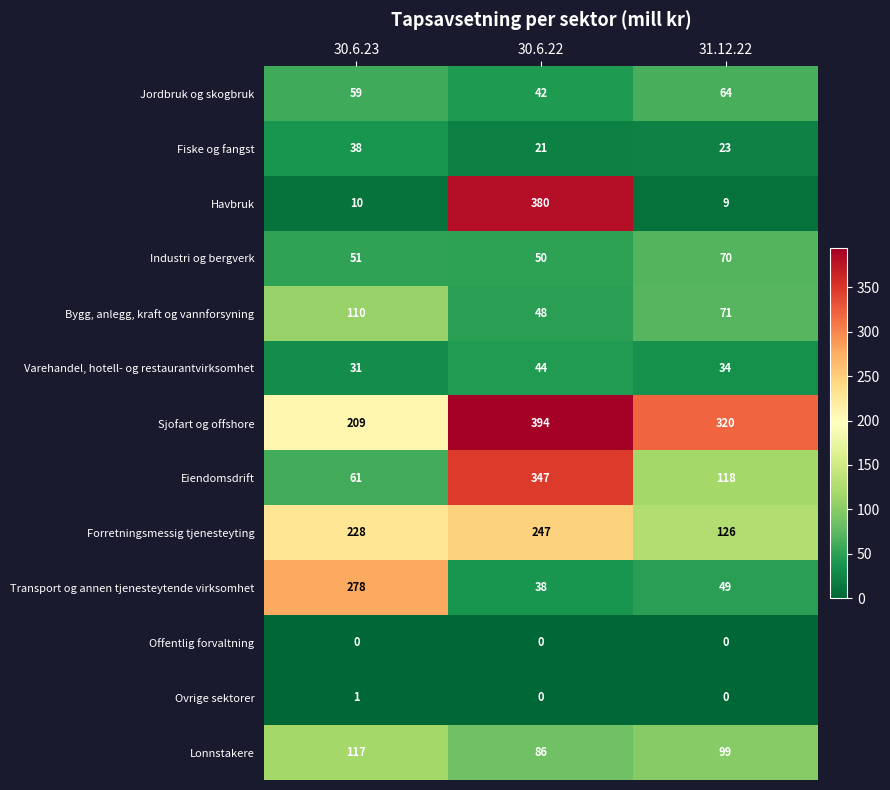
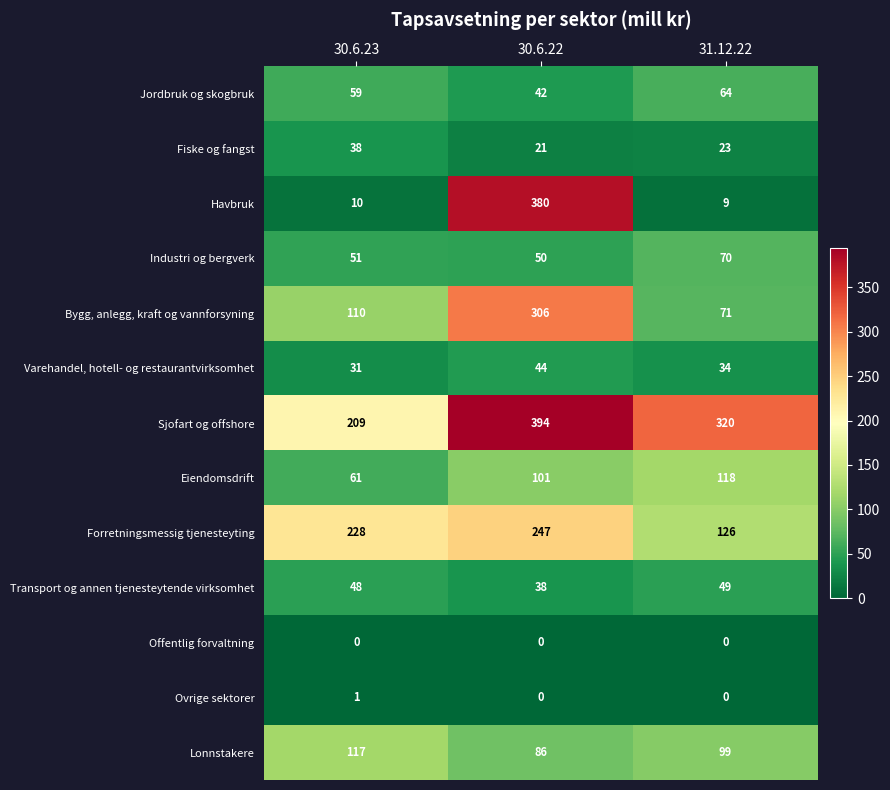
  {
    "Jordbruk og skogbruk": {
      "30.6.23": 59,
      "30.6.22": 42,
      "31.12.22": 64
    },
    "Fiske og fangst": {
      "30.6.23": 38,
      "30.6.22": 21,
      "31.12.22": 23
    },
    "Havbruk": {
      "30.6.23": 10,
      "30.6.22": 380,
      "31.12.22": 9
    },
    "Industri og bergverk": {
      "30.6.23": 51,
      "30.6.22": 50,
      "31.12.22": 70
    },
    "Bygg, anlegg, kraft og vannforsyning": {
      "30.6.23": 110,
-     "30.6.22": 48,
+     "30.6.22": 306,
      "31.12.22": 71
    },
    "Varehandel, hotell- og restaurantvirksomhet": {
      "30.6.23": 31,
      "30.6.22": 44,
      "31.12.22": 34
    },
    "Sjofart og offshore": {
      "30.6.23": 209,
      "30.6.22": 394,
      "31.12.22": 320
    },
    "Eiendomsdrift": {
      "30.6.23": 61,
-     "30.6.22": 347,
+     "30.6.22": 101,
      "31.12.22": 118
    },
    "Forretningsmessig tjenesteyting": {
      "30.6.23": 228,
      "30.6.22": 247,
      "31.12.22": 126
    },
    "Transport og annen tjenesteytende virksomhet": {
-     "30.6.23": 278,
+     "30.6.23": 48,
      "30.6.22": 38,
      "31.12.22": 49
    },
    "Offentlig forvaltning": {
      "30.6.23": 0,
      "30.6.22": 0,
      "31.12.22": 0
    },
    "Ovrige sektorer": {
      "30.6.23": 1,
      "30.6.22": 0,
      "31.12.22": 0
    },
    "Lonnstakere": {
      "30.6.23": 117,
      "30.6.22": 86,
      "31.12.22": 99
    }
  }
